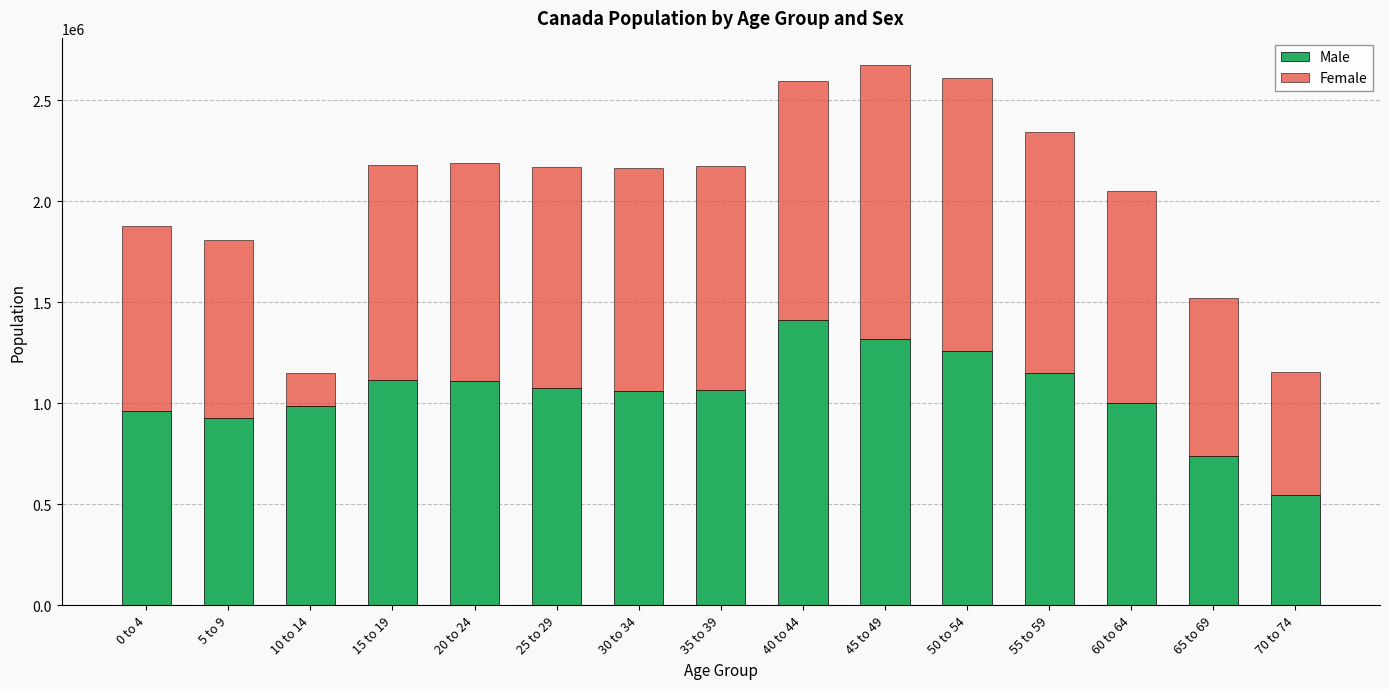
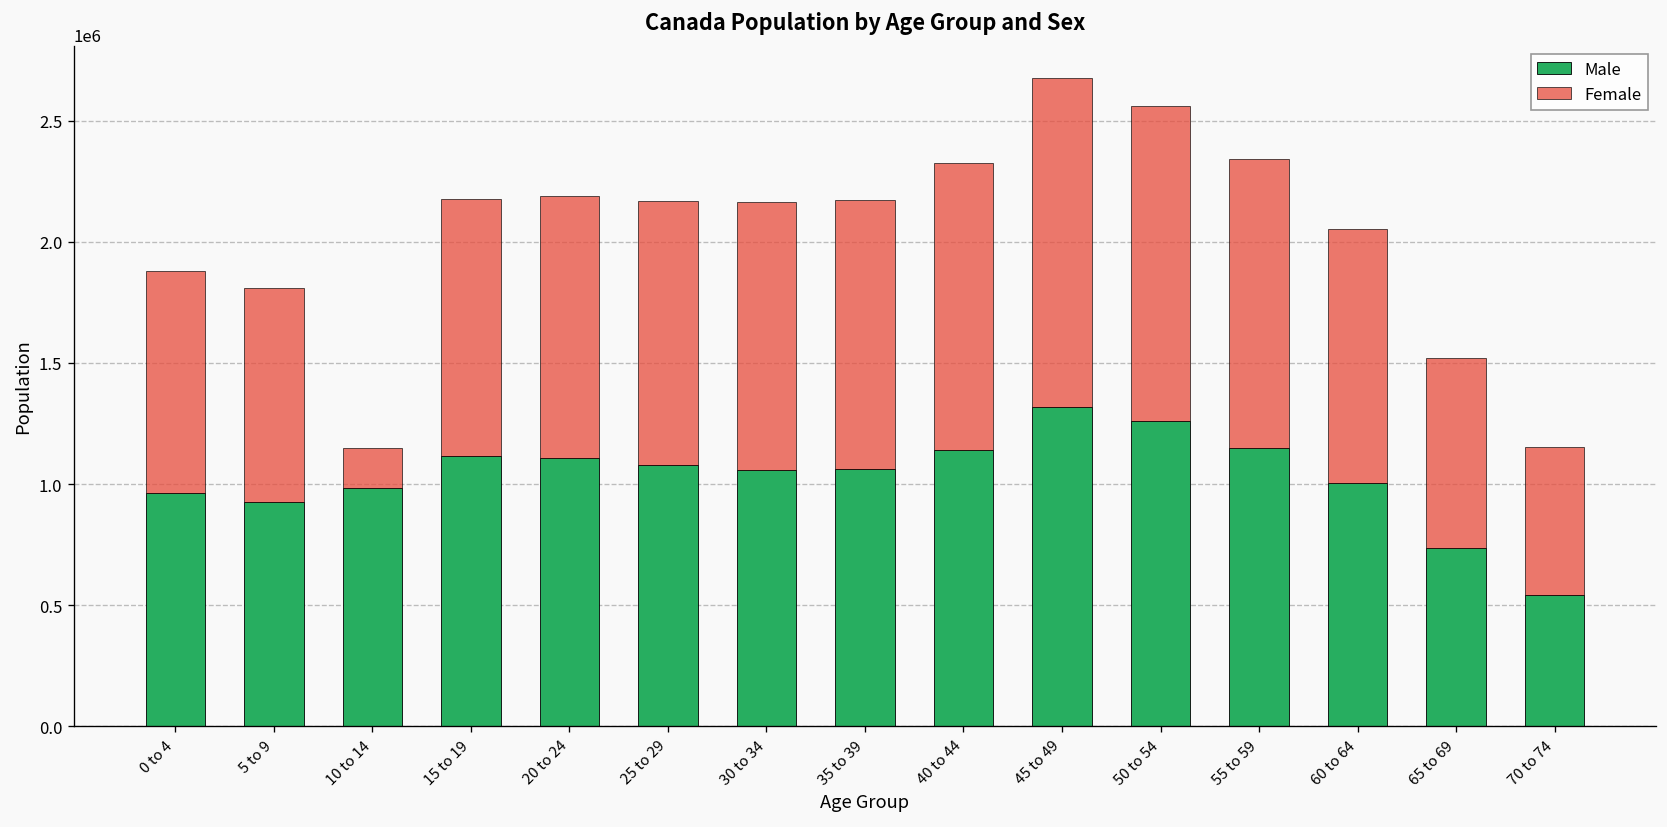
  {
    "Male": {
      "0 to 4": 960000,
      "5 to 9": 930000,
      "10 to 14": 980000,
      "15 to 19": 1120000,
      "20 to 24": 1110000,
      "25 to 29": 1080000,
      "30 to 34": 1060000,
      "35 to 39": 1060000,
-     "40 to 44": 1410000,
+     "40 to 44": 1140000,
      "45 to 49": 1320000,
      "50 to 54": 1260000,
      "55 to 59": 1150000,
      "60 to 64": 1000000,
      "65 to 69": 740000,
      "70 to 74": 540000
    },
    "Female": {
      "0 to 4": 920000,
      "5 to 9": 880000,
      "10 to 14": 170000,
      "15 to 19": 1060000,
      "20 to 24": 1080000,
      "25 to 29": 1090000,
      "30 to 34": 1100000,
      "35 to 39": 1110000,
      "40 to 44": 1180000,
      "45 to 49": 1360000,
-     "50 to 54": 1350000,
+     "50 to 54": 1300000,
      "55 to 59": 1190000,
      "60 to 64": 1050000,
      "65 to 69": 780000,
      "70 to 74": 610000
    }
  }
